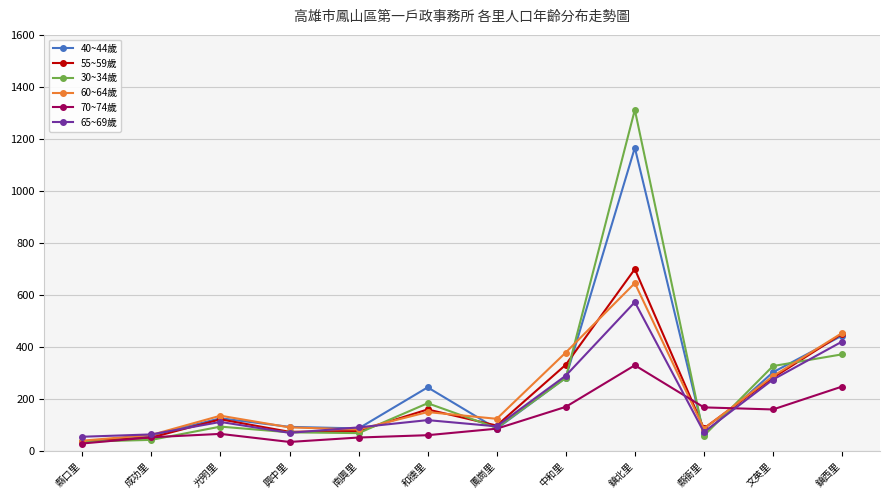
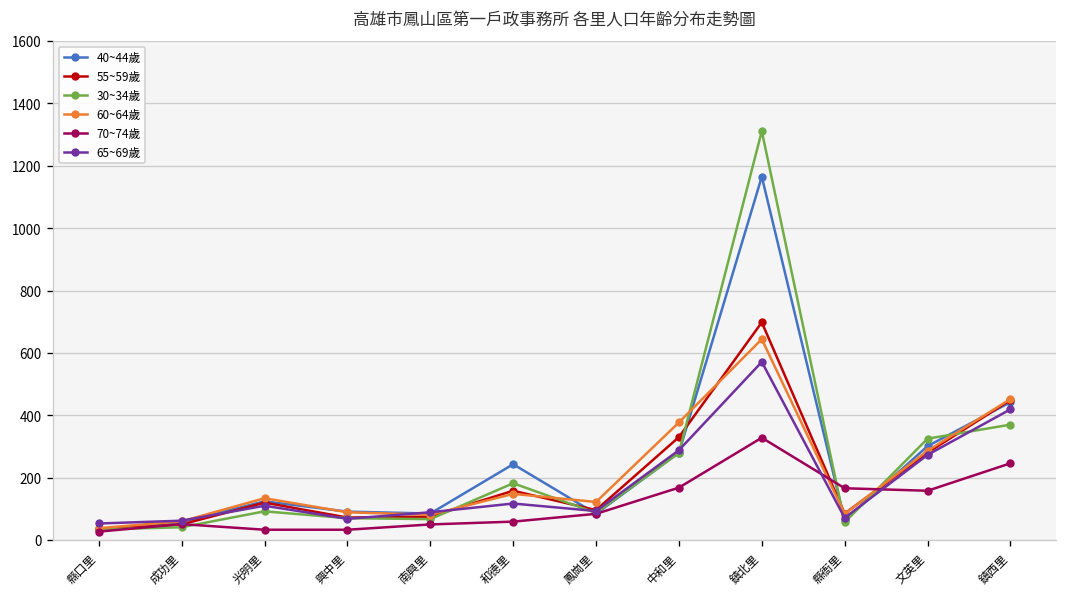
  {
    "40~44歲": {
      "和德里": 240,
      "鎮北里": 1170,
      "文英里": 300
    },
    "55~59歲": {
      "和德里": 160,
      "中和里": 330,
      "鎮北里": 700
    },
    "30~34歲": {
      "光明里": 90,
      "和德里": 180,
      "鎮北里": 1310,
      "文英里": 330,
      "鎮西里": 370
    },
    "60~64歲": {
      "光明里": 130,
      "和德里": 150,
      "鳳崗里": 120,
      "中和里": 380,
      "鎮北里": 640
    },
    "70~74歲": {
-     "光明里": 60,
+     "光明里": 30,
      "興中里": 30,
      "南興里": 50,
      "和德里": 60,
      "中和里": 170,
      "鎮北里": 330,
      "縣衙里": 170,
      "文英里": 160,
      "鎮西里": 250
    },
    "65~69歲": {
      "縣口里": 50,
      "光明里": 110,
      "和德里": 120,
      "鎮北里": 570,
      "鎮西里": 420
    }
  }
